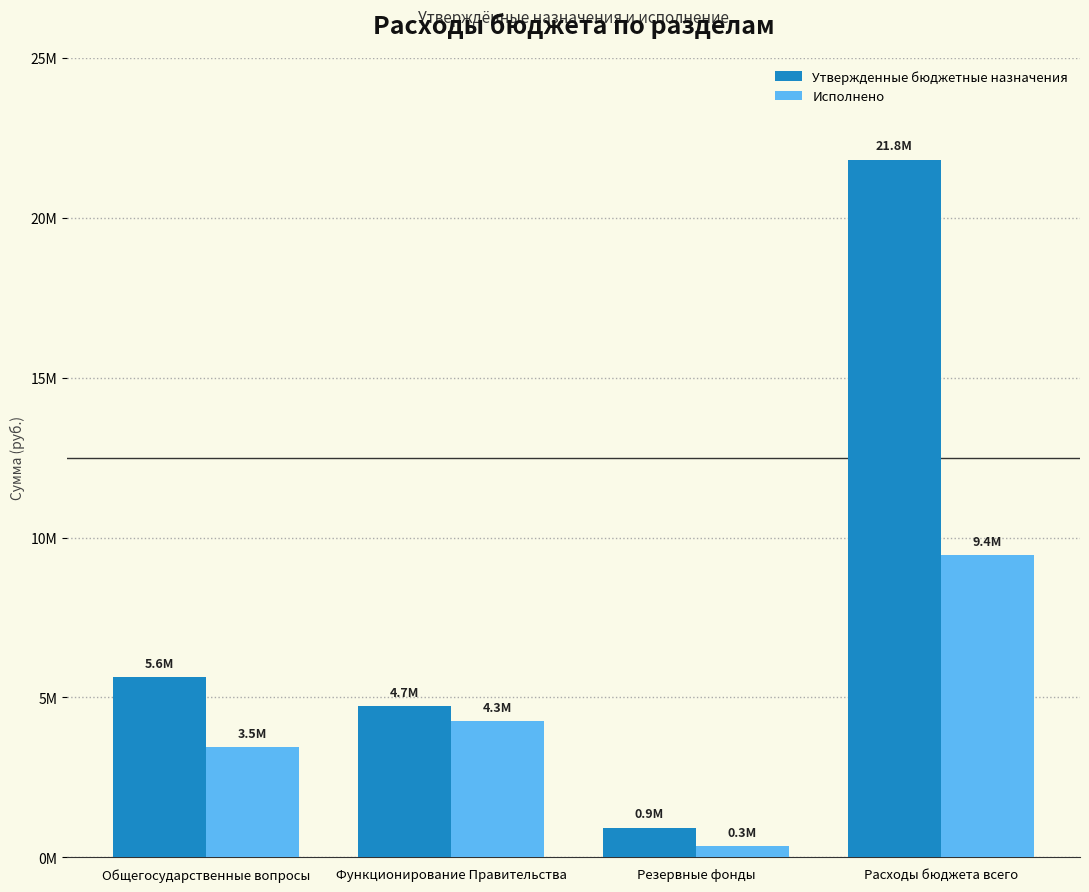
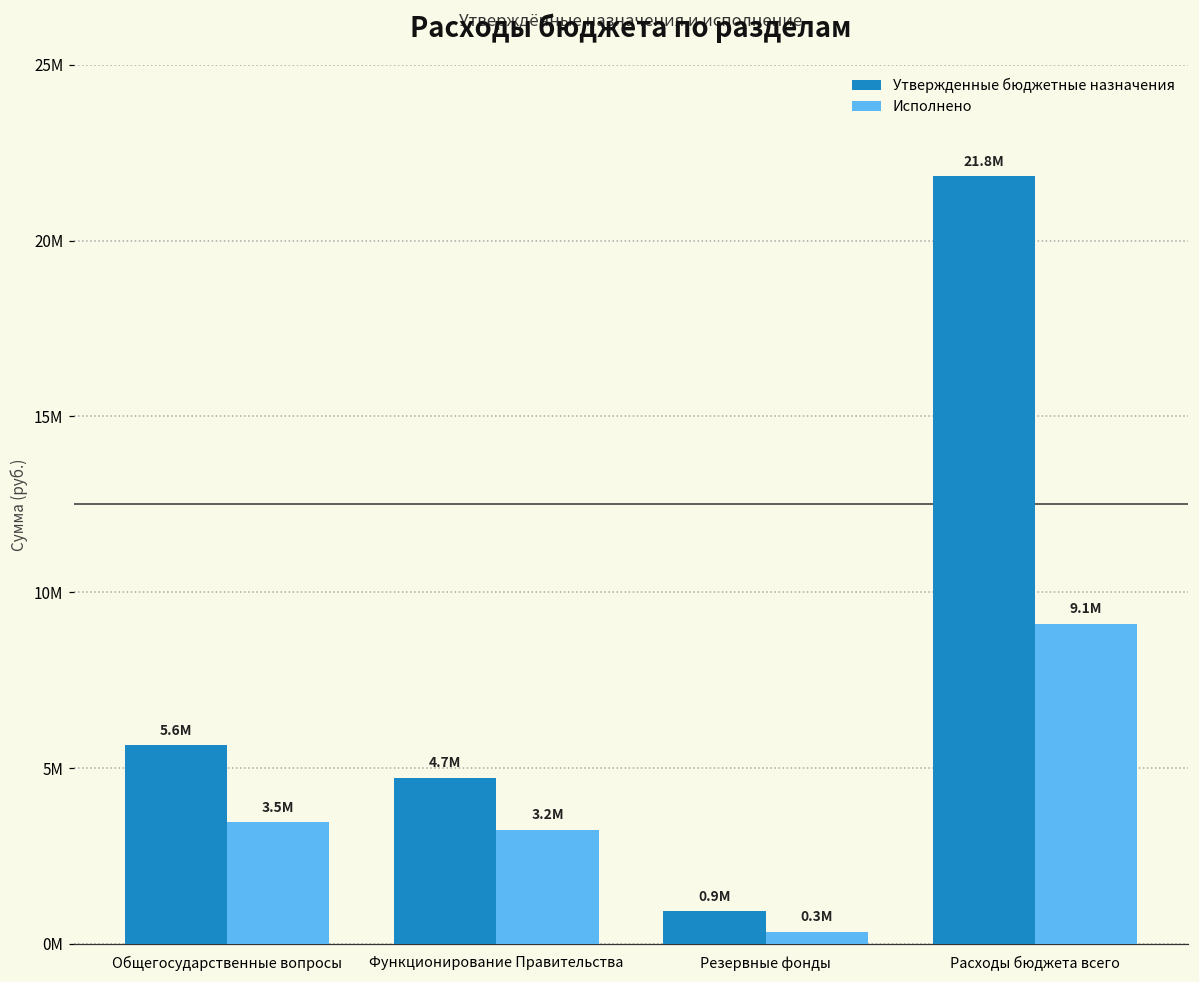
  {
    "Утвержденные бюджетные назначения": {
      "Общегосударственные вопросы": "5.6M",
      "Функционирование Правительства": "4.7M",
      "Резервные фонды": "0.9M",
      "Расходы бюджета всего": "21.8M"
    },
    "Исполнено": {
      "Общегосударственные вопросы": "3.5M",
-     "Функционирование Правительства": "4.3M",
+     "Функционирование Правительства": "3.2M",
      "Резервные фонды": "0.3M",
-     "Расходы бюджета всего": "9.4M"
+     "Расходы бюджета всего": "9.1M"
    }
  }
